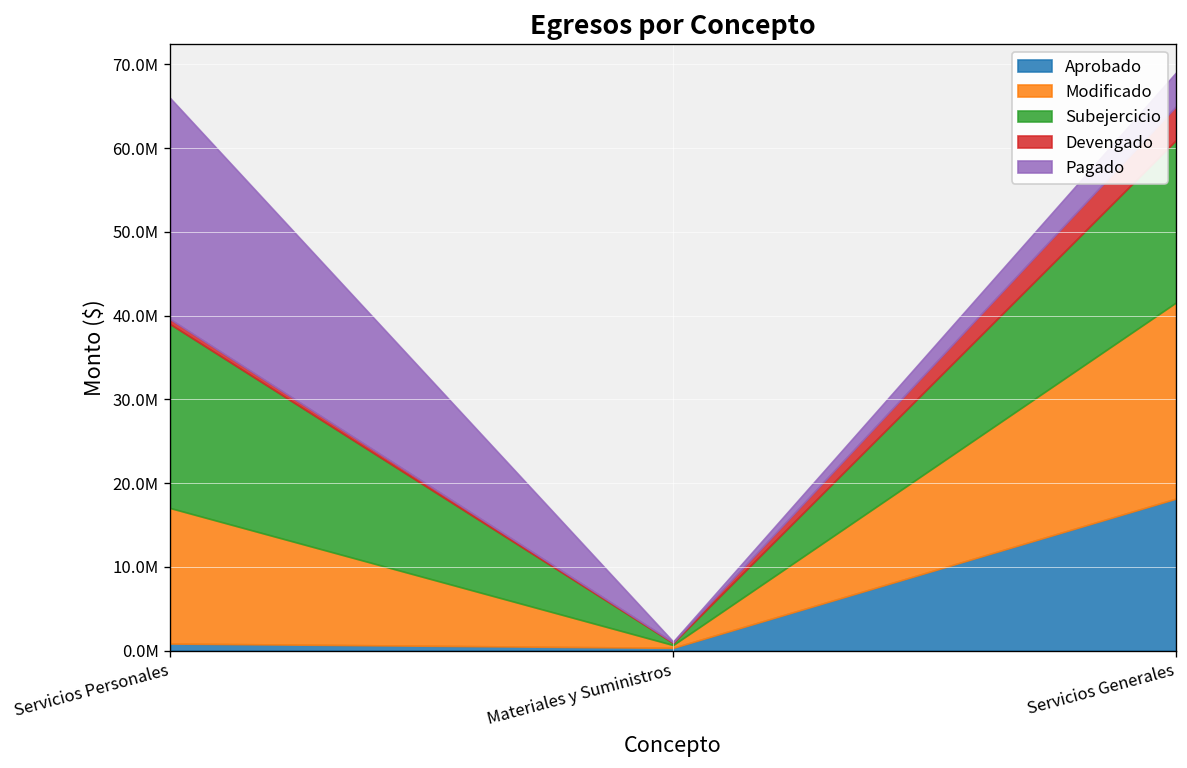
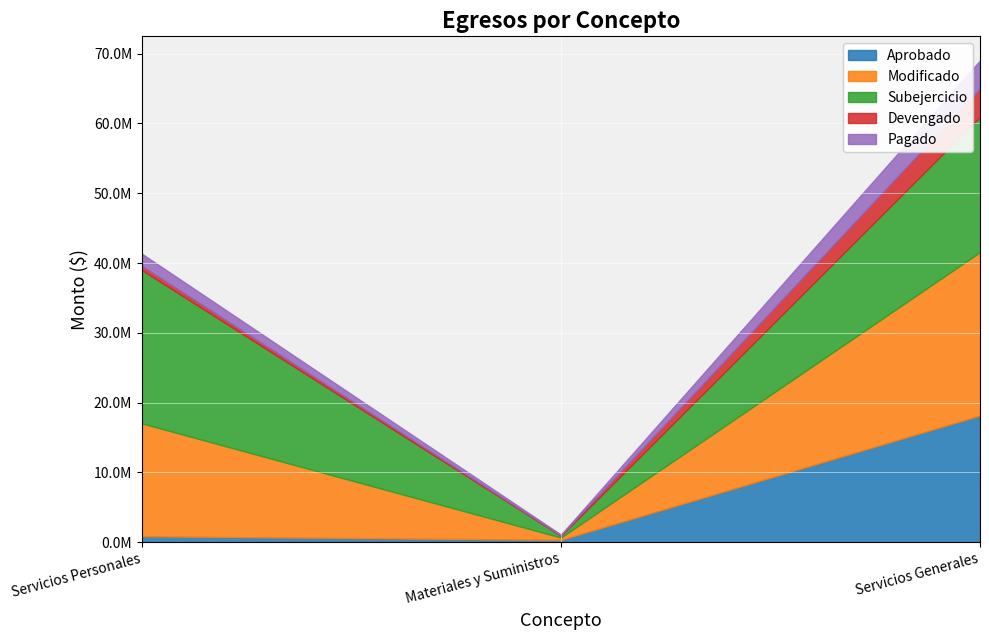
  {
    "Aprobado": {
      "Servicios Personales": 1000000,
      "Servicios Generales": 18000000
    },
    "Modificado": {
      "Servicios Personales": 16000000,
      "Servicios Generales": 23000000
    },
    "Subejercicio": {
      "Servicios Personales": 22000000,
      "Servicios Generales": 19000000
    },
    "Devengado": {
      "Servicios Personales": 1000000,
      "Servicios Generales": 4000000
    },
    "Pagado": {
-     "Servicios Personales": 26000000,
+     "Servicios Personales": 2000000,
      "Servicios Generales": 4000000
    }
  }
